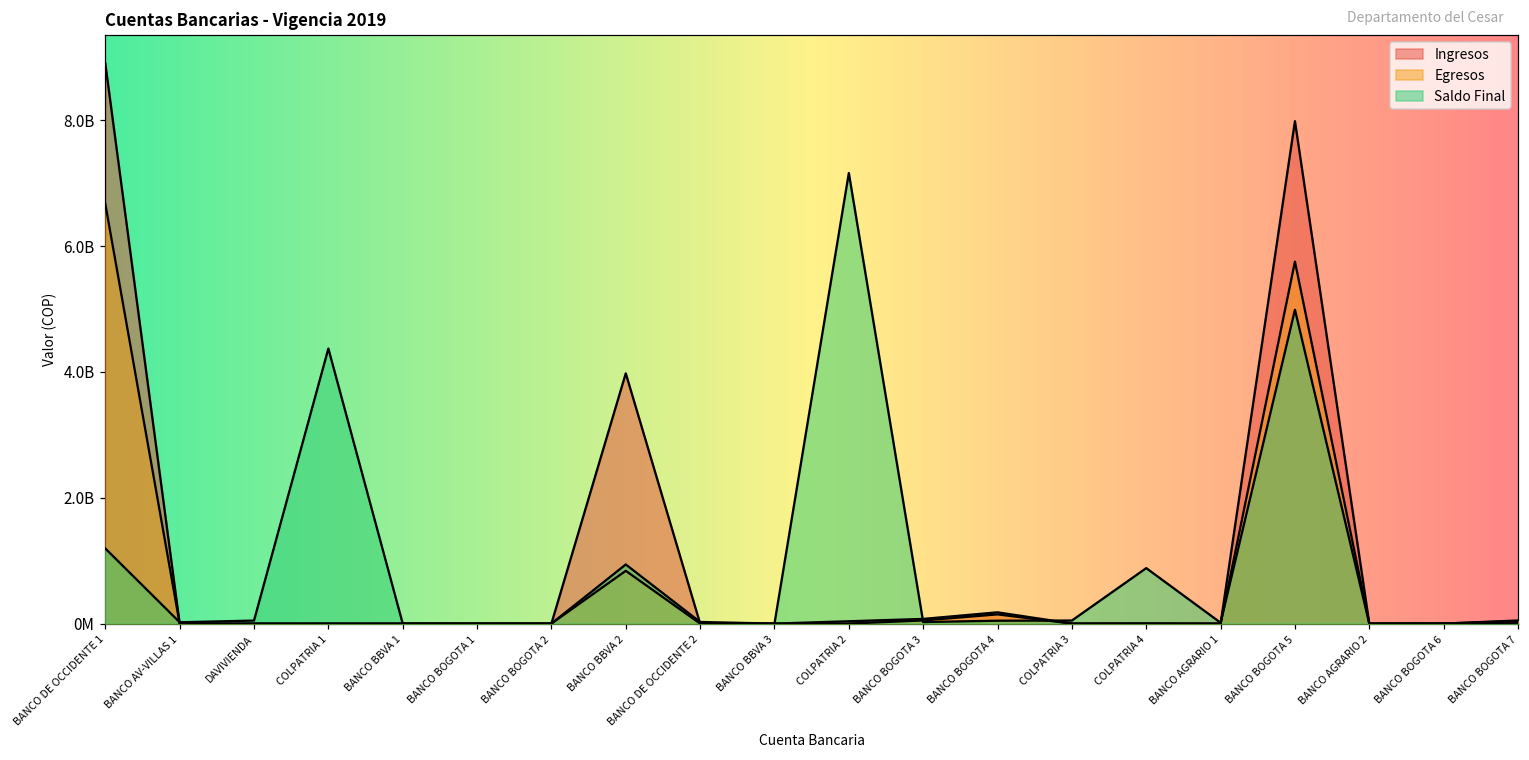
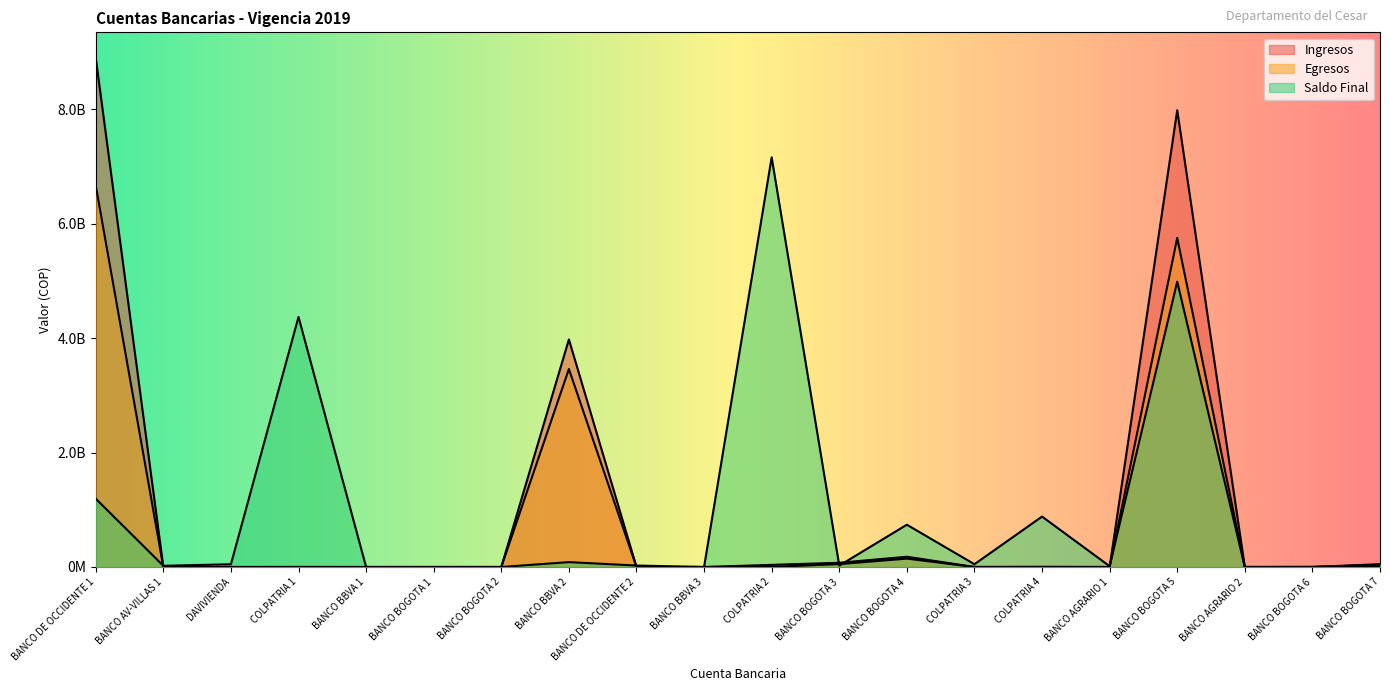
  {
    "Ingresos": {
      "BANCO DE OCCIDENTE 1": 8900000000,
      "BANCO BBVA 2": 4000000000,
      "BANCO BOGOTA 5": 8000000000
    },
    "Egresos": {
      "BANCO DE OCCIDENTE 1": 6700000000,
-     "BANCO BBVA 2": 800000000,
+     "BANCO BBVA 2": 3500000000,
      "BANCO BOGOTA 5": 5800000000
    },
    "Saldo Final": {
      "BANCO DE OCCIDENTE 1": 1200000000,
      "DAVIVIENDA": 0,
      "COLPATRIA 1": 4400000000,
-     "BANCO BBVA 2": 900000000,
+     "BANCO BBVA 2": 100000000,
      "COLPATRIA 2": 7200000000,
-     "BANCO BOGOTA 4": 0,
+     "BANCO BOGOTA 4": 700000000,
      "COLPATRIA 3": 0,
      "COLPATRIA 4": 900000000,
      "BANCO BOGOTA 5": 5000000000
    }
  }
